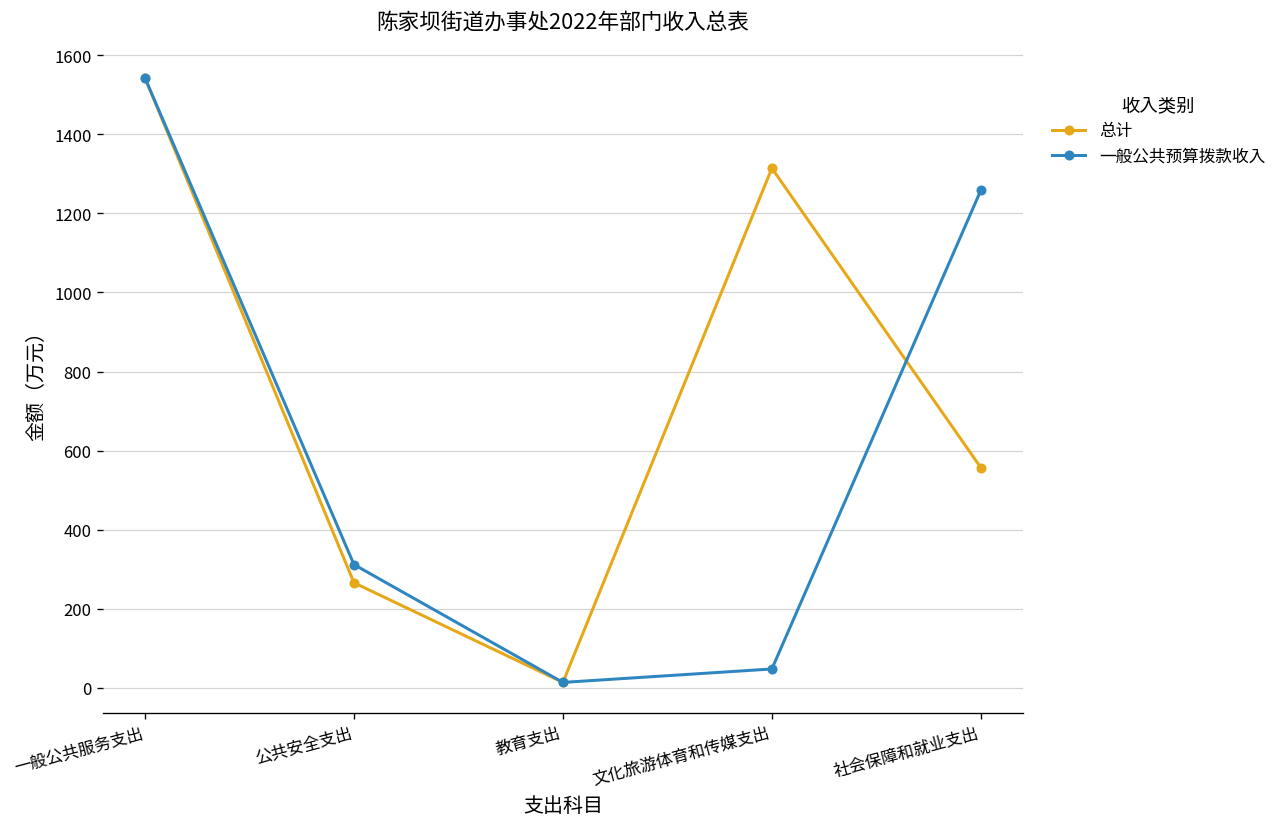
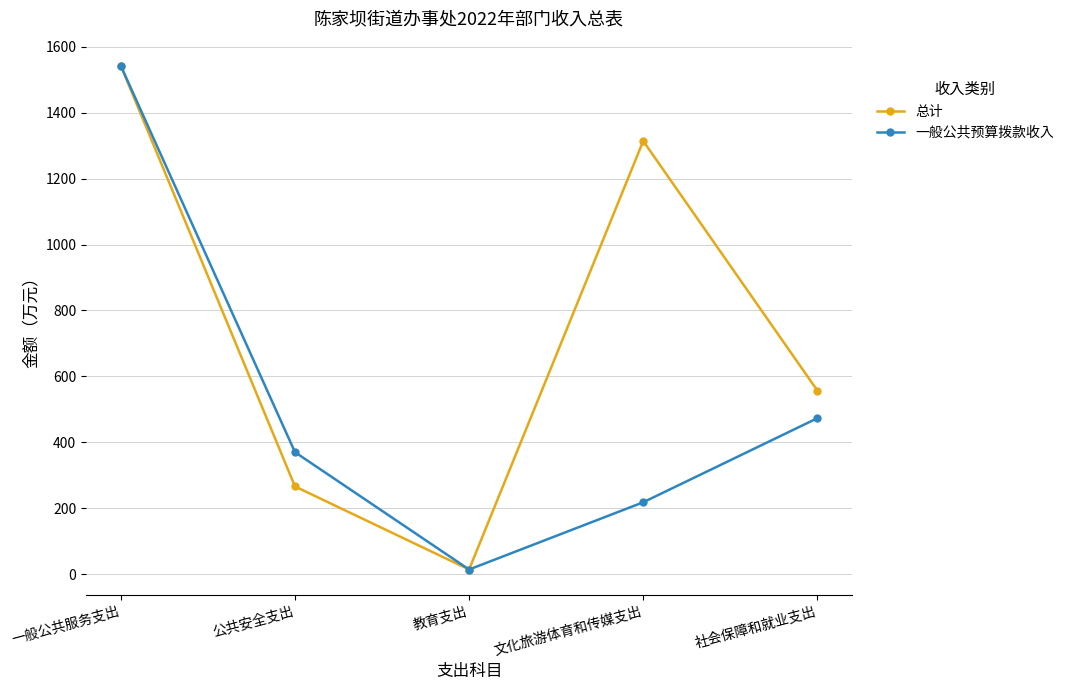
  {
    "总计": {
      "公共安全支出": 270,
      "文化旅游体育和传媒支出": 1310,
      "社会保障和就业支出": 560
    },
    "一般公共预算拨款收入": {
-     "公共安全支出": 310,
-     "文化旅游体育和传媒支出": 50,
-     "社会保障和就业支出": 1260
+     "公共安全支出": 370,
+     "文化旅游体育和传媒支出": 220,
+     "社会保障和就业支出": 470
    }
  }
